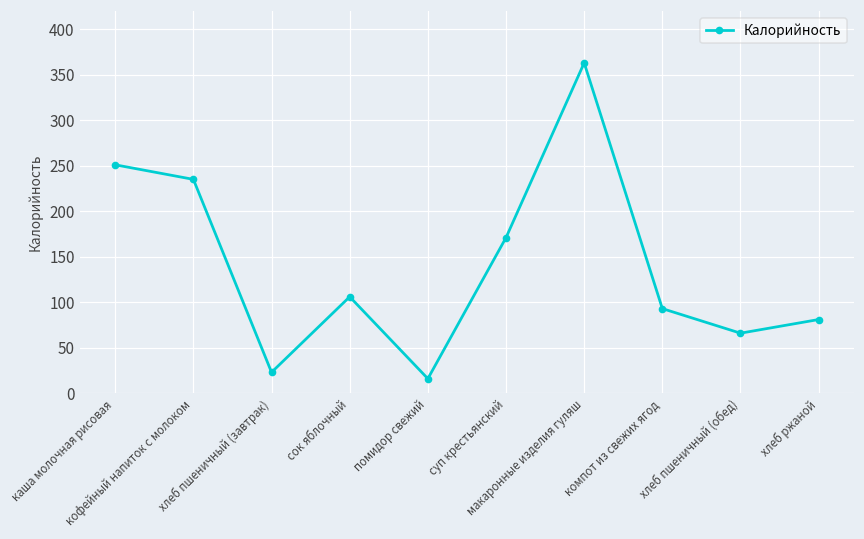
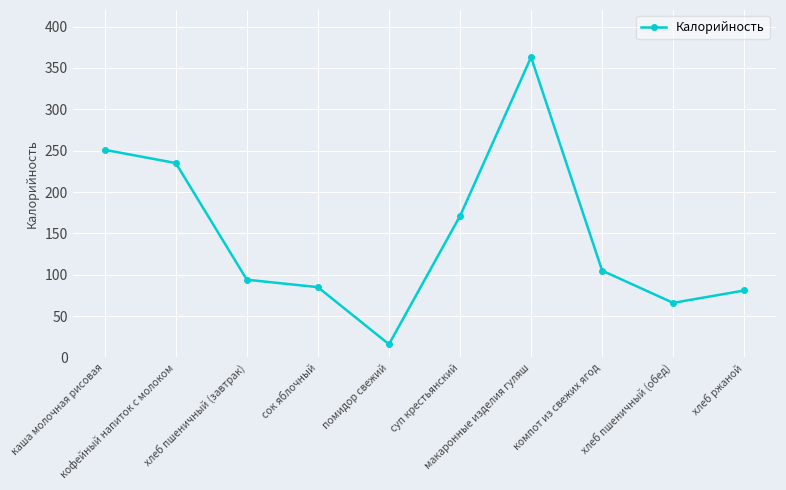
  {
    "каша молочная рисовая": 250,
    "кофейный напиток с молоком": 240,
-   "хлеб пшеничный (завтрак)": 20,
-   "сок яблочный": 110,
+   "хлеб пшеничный (завтрак)": 90,
+   "сок яблочный": 90,
    "помидор свежий": 20,
    "суп крестьянский": 170,
    "макаронные изделия гуляш": 360,
-   "компот из свежих ягод": 90,
+   "компот из свежих ягод": 110,
    "хлеб пшеничный (обед)": 70,
    "хлеб ржаной": 80
  }
